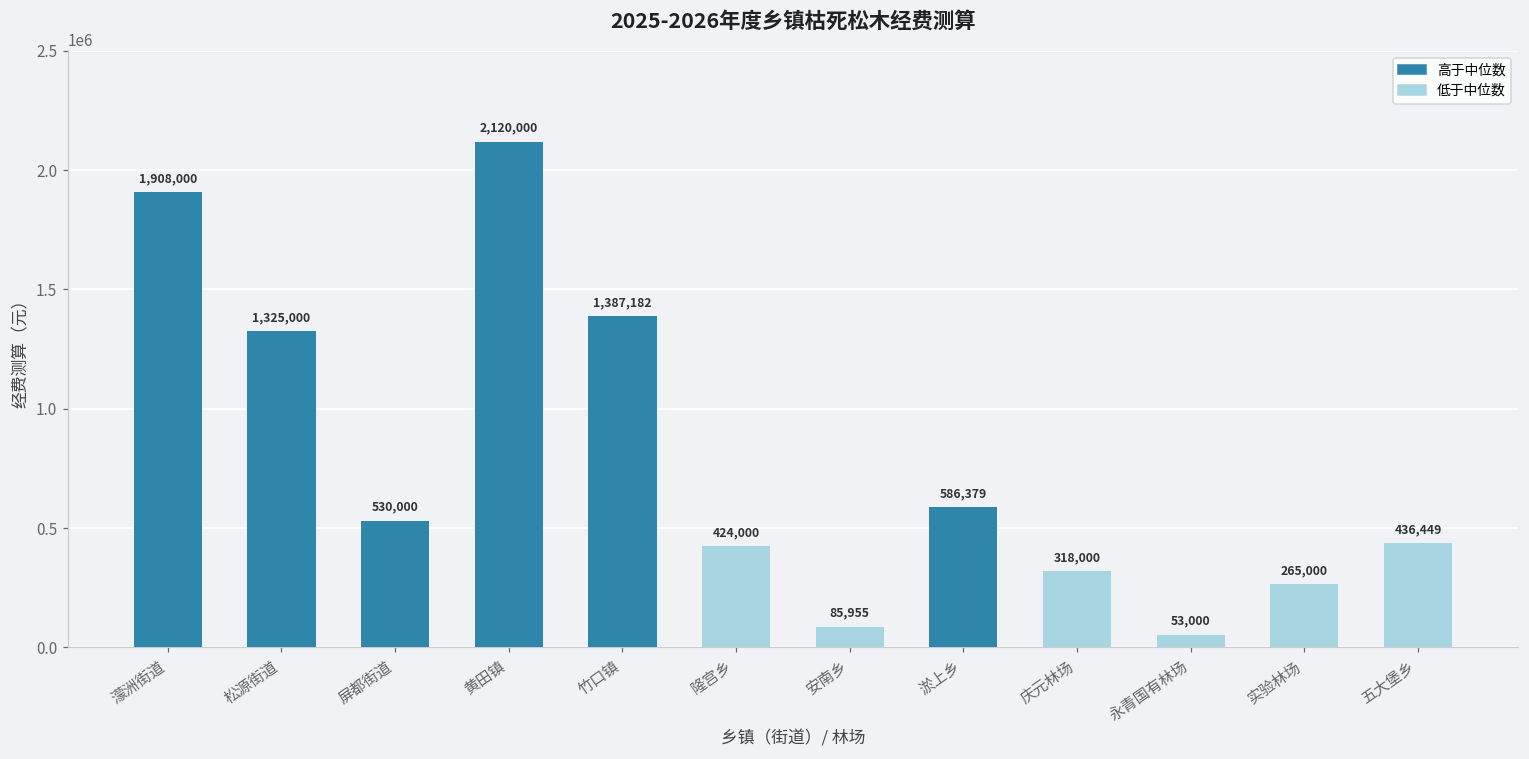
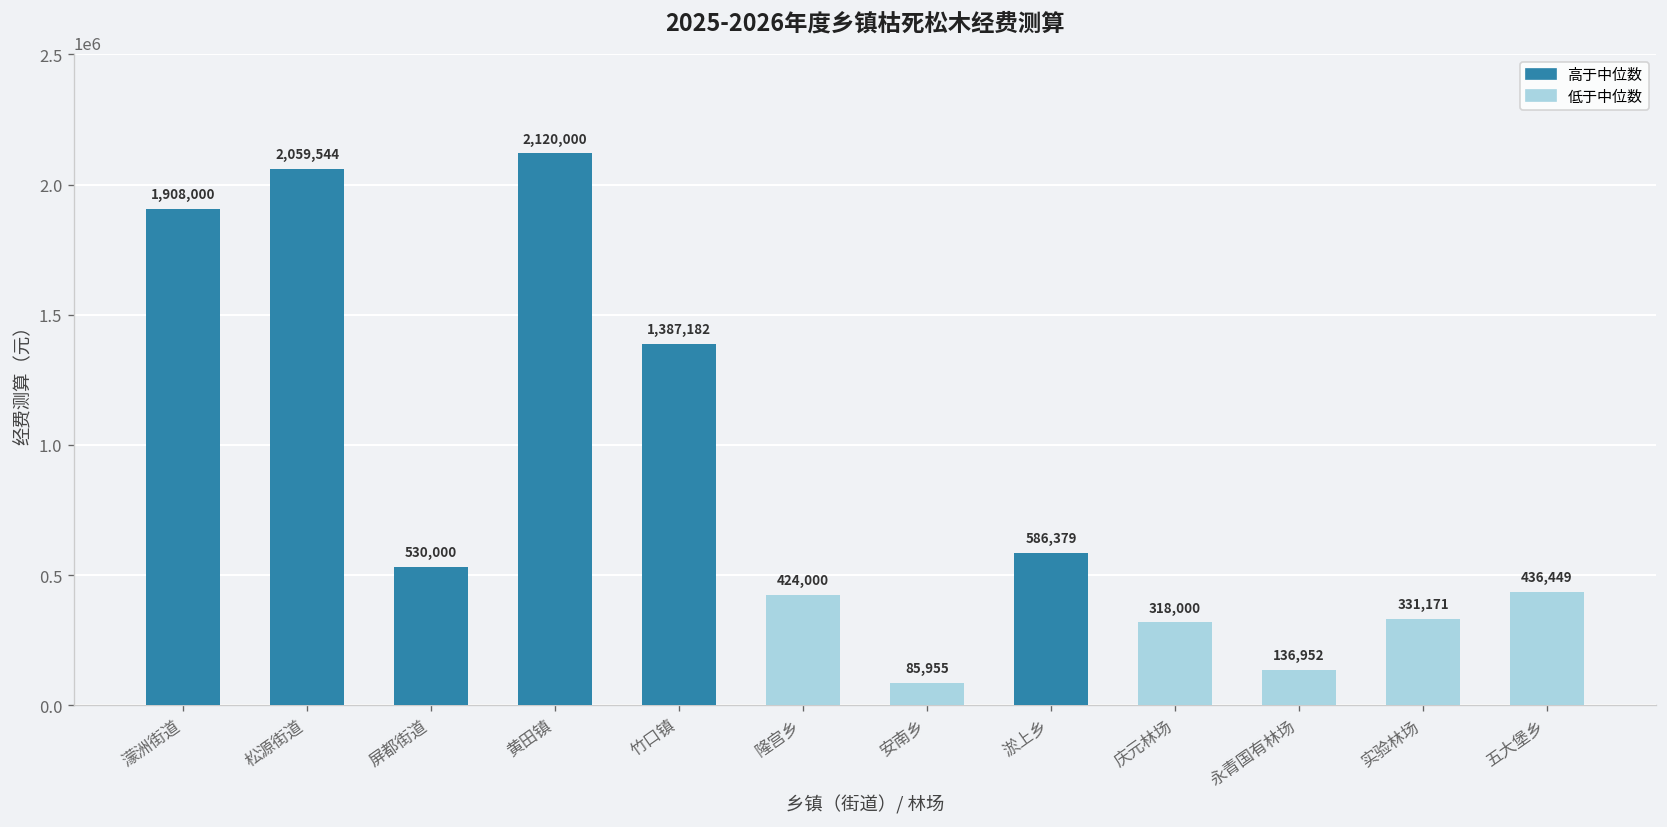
  {
    "濛洲街道": "1,908,000",
-   "松源街道": "1,325,000",
+   "松源街道": "2,059,544",
    "屏都街道": "530,000",
    "黄田镇": "2,120,000",
    "竹口镇": "1,387,182",
    "隆宫乡": "424,000",
    "安南乡": "85,955",
    "淤上乡": "586,379",
    "庆元林场": "318,000",
-   "永青国有林场": "53,000",
-   "实验林场": "265,000",
+   "永青国有林场": "136,952",
+   "实验林场": "331,171",
    "五大堡乡": "436,449"
  }
